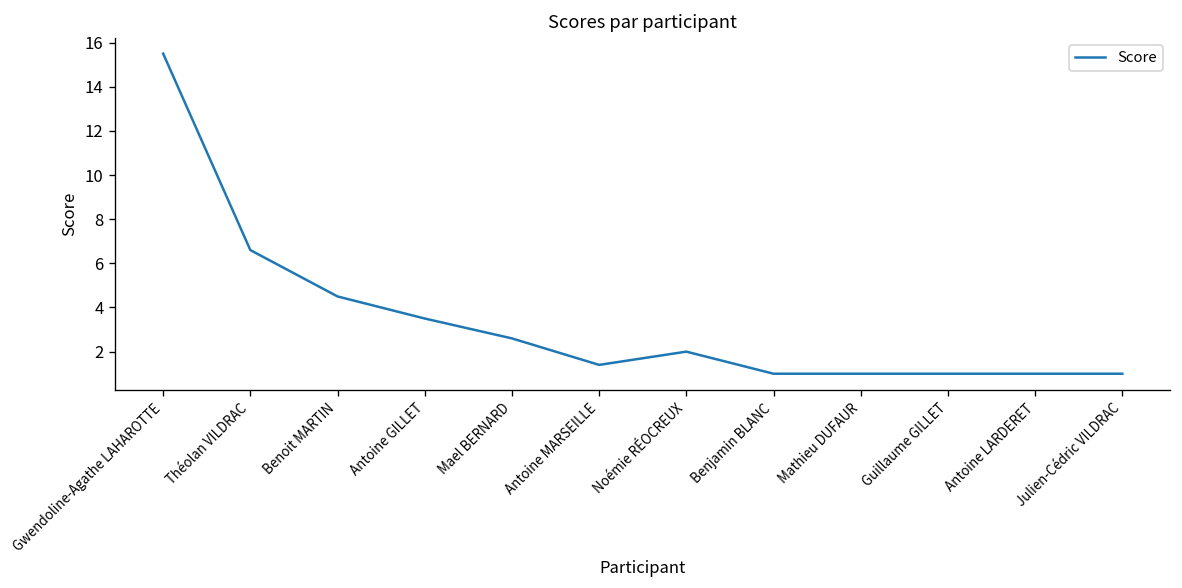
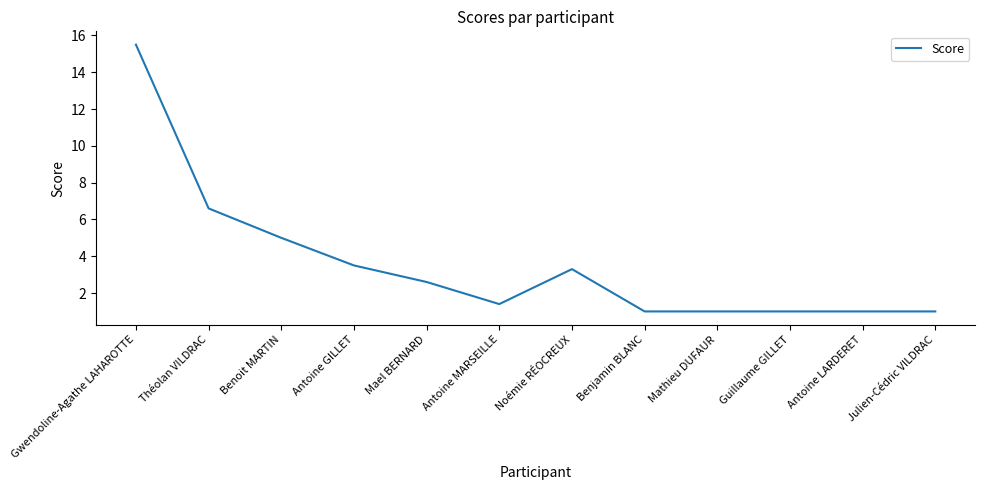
  {
    "Gwendoline-Agathe LAHAROTTE": 15.5,
    "Théolan VILDRAC": 6.6,
-   "Benoit MARTIN": 4.5,
+   "Benoit MARTIN": 5.0,
    "Antoine GILLET": 3.5,
    "Mael BERNARD": 2.6,
    "Antoine MARSEILLE": 1.4,
-   "Noémie RÉOCREUX": 2.0,
+   "Noémie RÉOCREUX": 3.3,
    "Benjamin BLANC": 1.0,
    "Mathieu DUFAUR": 1.0,
    "Guillaume GILLET": 1.0,
    "Antoine LARDERET": 1.0,
    "Julien-Cédric VILDRAC": 1.0
  }
